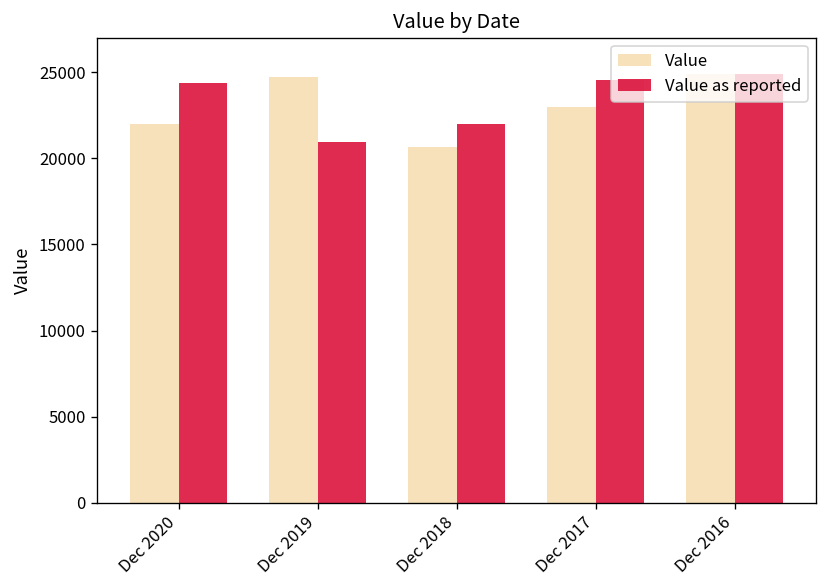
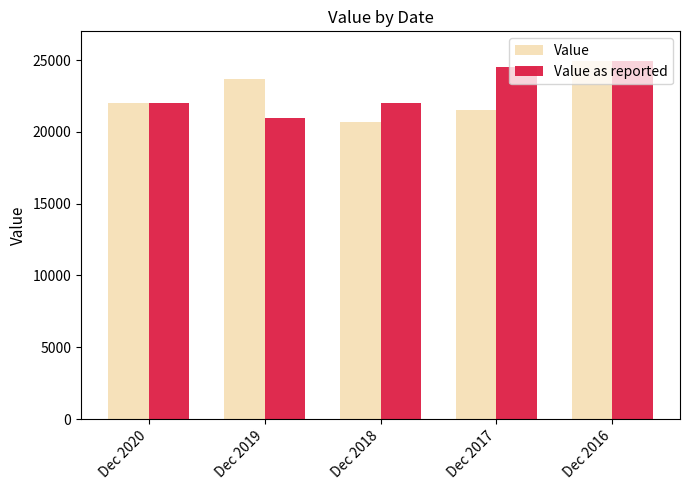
  {
    "Value": {
      "Dec 2020": 22000,
-     "Dec 2019": 24700,
+     "Dec 2019": 23700,
      "Dec 2018": 20700,
-     "Dec 2017": 23000
+     "Dec 2017": 21500
    },
    "Value as reported": {
-     "Dec 2020": 24400,
+     "Dec 2020": 22000,
      "Dec 2019": 20900,
      "Dec 2018": 22000
    }
  }
